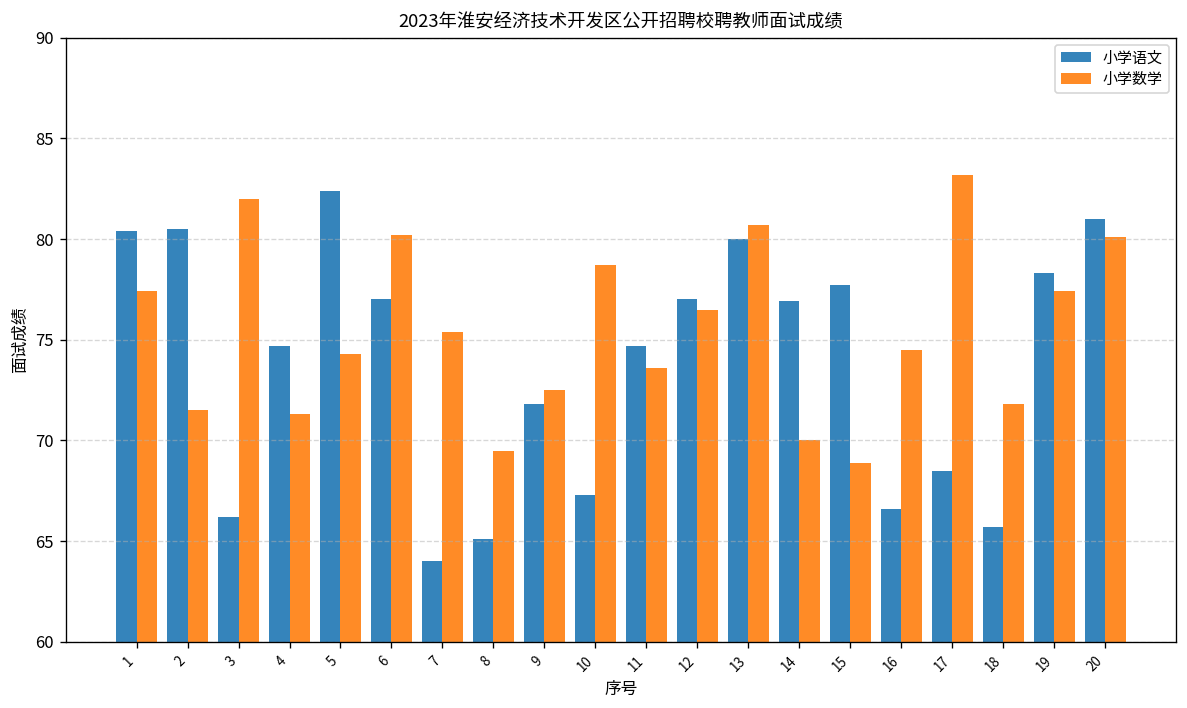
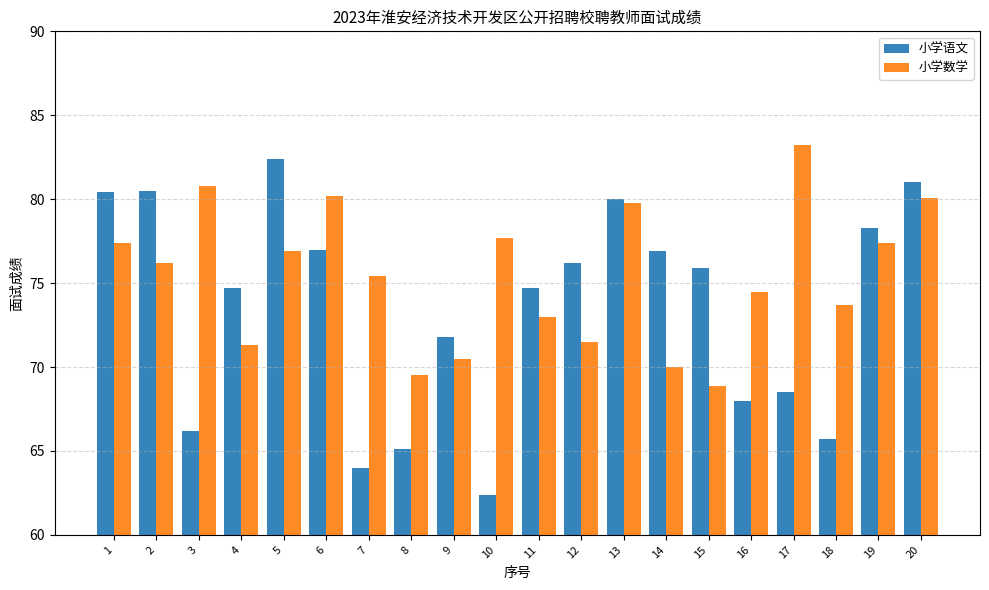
  {
    "小学语文": {
      "1": 80.4,
      "2": 80.5,
      "3": 66.2,
      "4": 74.7,
      "5": 82.4,
      "6": 77.0,
      "7": 64.0,
      "8": 65.1,
      "9": 71.8,
-     "10": 67.3,
+     "10": 62.4,
      "11": 74.7,
-     "12": 77.0,
+     "12": 76.2,
      "13": 80.0,
      "14": 76.9,
-     "15": 77.7,
-     "16": 66.6,
+     "15": 75.9,
+     "16": 68.0,
      "17": 68.5,
      "18": 65.7,
      "19": 78.3,
      "20": 81.0
    },
    "小学数学": {
      "1": 77.4,
-     "2": 71.5,
-     "3": 82.0,
+     "2": 76.2,
+     "3": 80.8,
      "4": 71.3,
-     "5": 74.3,
+     "5": 76.9,
      "6": 80.2,
      "7": 75.4,
      "8": 69.5,
-     "9": 72.5,
-     "10": 78.7,
-     "11": 73.6,
-     "12": 76.5,
-     "13": 80.7,
+     "9": 70.5,
+     "10": 77.7,
+     "11": 73.0,
+     "12": 71.5,
+     "13": 79.8,
      "14": 70.0,
      "15": 68.9,
      "16": 74.5,
      "17": 83.2,
-     "18": 71.8,
+     "18": 73.7,
      "19": 77.4,
      "20": 80.1
    }
  }
